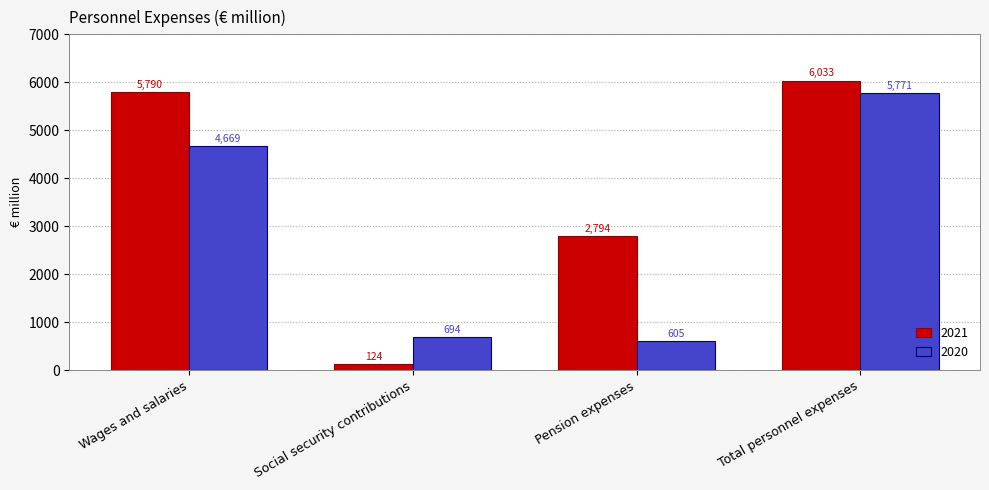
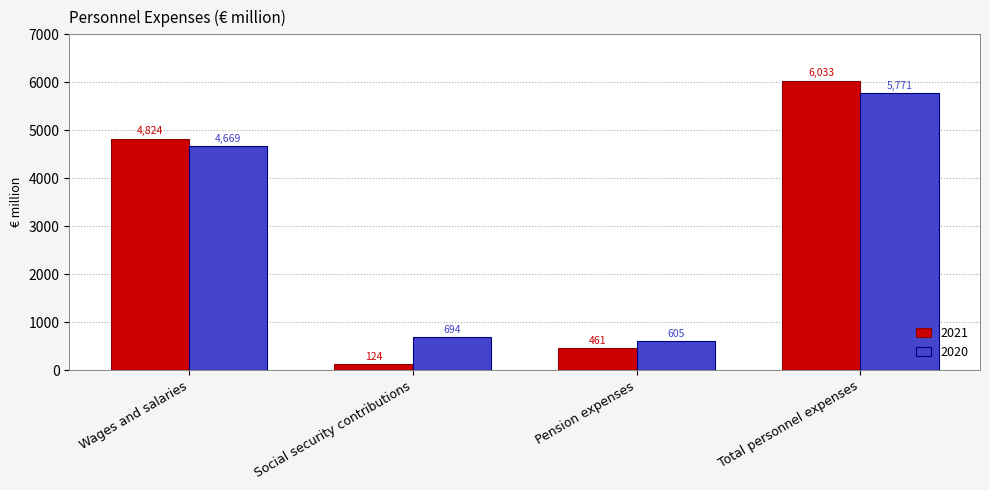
  {
    "2021": {
-     "Wages and salaries": "5,790",
+     "Wages and salaries": "4,824",
      "Social security contributions": "124",
-     "Pension expenses": "2,794",
+     "Pension expenses": "461",
      "Total personnel expenses": "6,033"
    },
    "2020": {
      "Wages and salaries": "4,669",
      "Social security contributions": "694",
      "Pension expenses": "605",
      "Total personnel expenses": "5,771"
    }
  }
